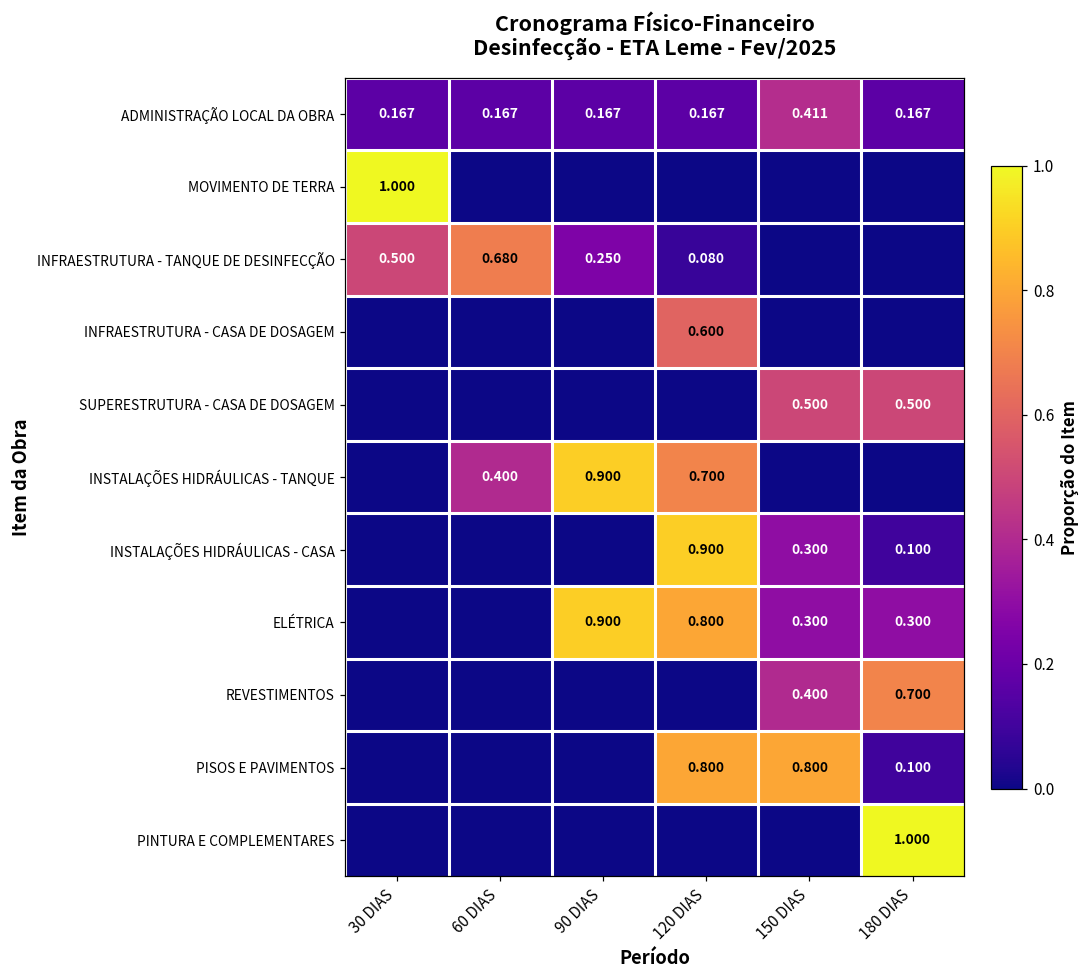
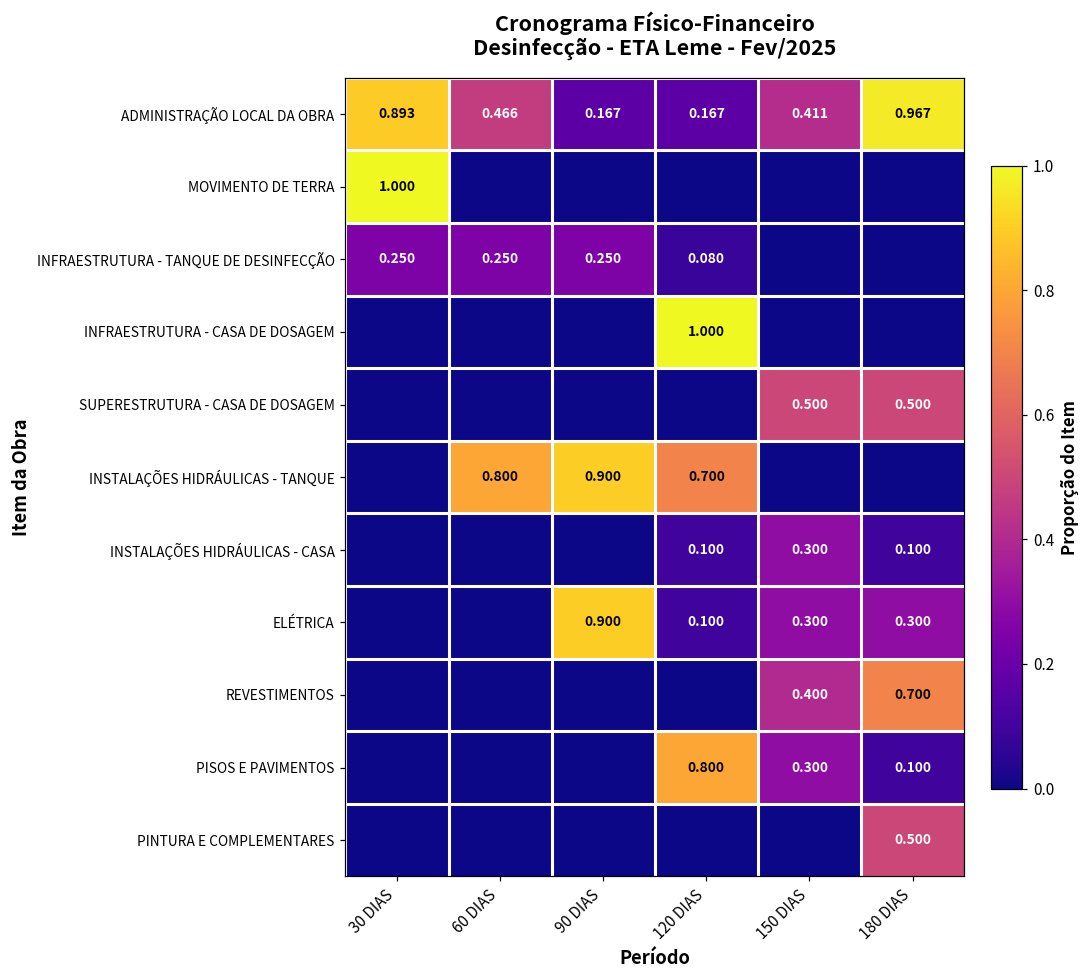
  {
    "ADMINISTRAÇÃO LOCAL DA OBRA": {
-     "30 DIAS": 0.167,
-     "60 DIAS": 0.167,
+     "30 DIAS": 0.893,
+     "60 DIAS": 0.466,
      "90 DIAS": 0.167,
      "120 DIAS": 0.167,
      "150 DIAS": 0.411,
-     "180 DIAS": 0.167
+     "180 DIAS": 0.967
    },
    "MOVIMENTO DE TERRA": {
      "30 DIAS": 1.000
    },
    "INFRAESTRUTURA - TANQUE DE DESINFECÇÃO": {
-     "30 DIAS": 0.500,
-     "60 DIAS": 0.680,
+     "30 DIAS": 0.250,
+     "60 DIAS": 0.250,
      "90 DIAS": 0.250,
      "120 DIAS": 0.080
    },
    "INFRAESTRUTURA - CASA DE DOSAGEM": {
-     "120 DIAS": 0.600
+     "120 DIAS": 1.000
    },
    "SUPERESTRUTURA - CASA DE DOSAGEM": {
      "150 DIAS": 0.500,
      "180 DIAS": 0.500
    },
    "INSTALAÇÕES HIDRÁULICAS - TANQUE": {
-     "60 DIAS": 0.400,
+     "60 DIAS": 0.800,
      "90 DIAS": 0.900,
      "120 DIAS": 0.700
    },
    "INSTALAÇÕES HIDRÁULICAS - CASA": {
-     "120 DIAS": 0.900,
+     "120 DIAS": 0.100,
      "150 DIAS": 0.300,
      "180 DIAS": 0.100
    },
    "ELÉTRICA": {
      "90 DIAS": 0.900,
-     "120 DIAS": 0.800,
+     "120 DIAS": 0.100,
      "150 DIAS": 0.300,
      "180 DIAS": 0.300
    },
    "REVESTIMENTOS": {
      "150 DIAS": 0.400,
      "180 DIAS": 0.700
    },
    "PISOS E PAVIMENTOS": {
      "120 DIAS": 0.800,
-     "150 DIAS": 0.800,
+     "150 DIAS": 0.300,
      "180 DIAS": 0.100
    },
    "PINTURA E COMPLEMENTARES": {
-     "180 DIAS": 1.000
+     "180 DIAS": 0.500
    }
  }
